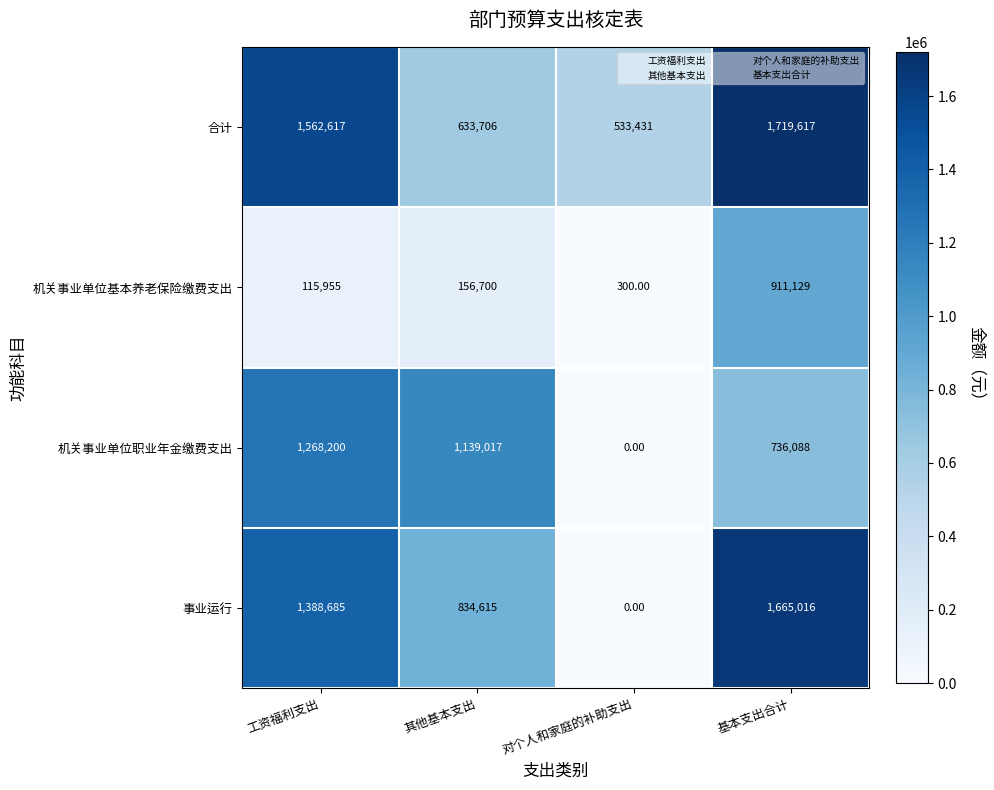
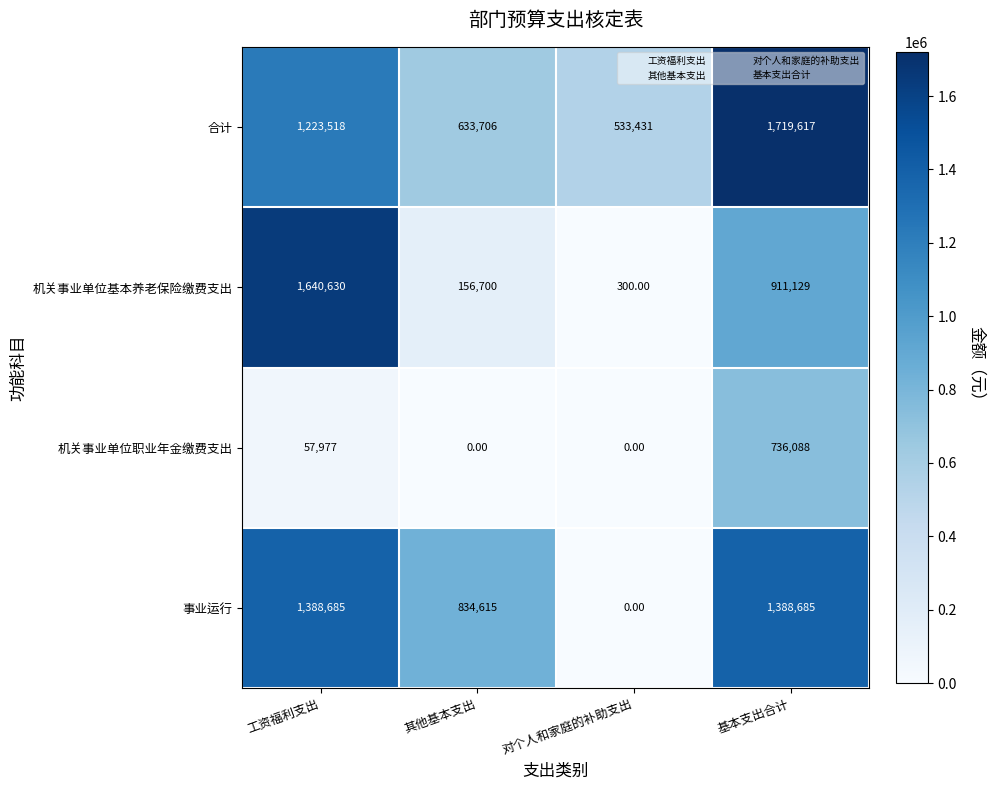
  {
    "合计": {
-     "工资福利支出": "1,562,617",
+     "工资福利支出": "1,223,518",
      "其他基本支出": "633,706",
      "对个人和家庭的补助支出": "533,431",
      "基本支出合计": "1,719,617"
    },
    "机关事业单位基本养老保险缴费支出": {
-     "工资福利支出": "115,955",
+     "工资福利支出": "1,640,630",
      "其他基本支出": "156,700",
      "对个人和家庭的补助支出": "300.00",
      "基本支出合计": "911,129"
    },
    "机关事业单位职业年金缴费支出": {
-     "工资福利支出": "1,268,200",
-     "其他基本支出": "1,139,017",
+     "工资福利支出": "57,977",
+     "其他基本支出": "0.00",
      "对个人和家庭的补助支出": "0.00",
      "基本支出合计": "736,088"
    },
    "事业运行": {
      "工资福利支出": "1,388,685",
      "其他基本支出": "834,615",
      "对个人和家庭的补助支出": "0.00",
-     "基本支出合计": "1,665,016"
+     "基本支出合计": "1,388,685"
    }
  }
